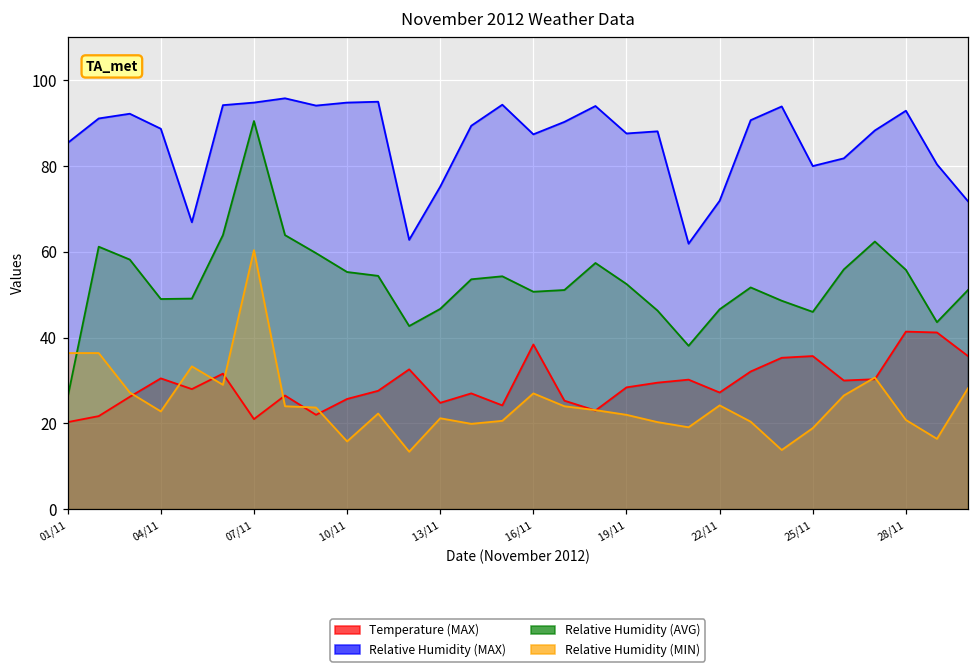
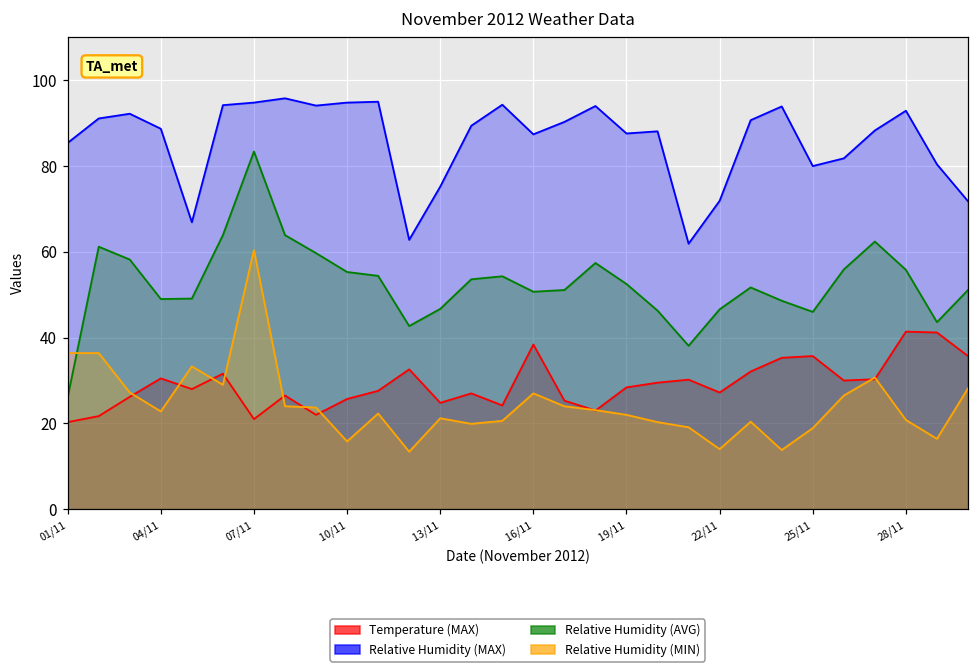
  {
    "Temperature (MAX)": {
      "01/11": 20,
      "04/11": 31,
      "07/11": 21,
      "10/11": 26,
      "13/11": 25,
      "16/11": 38,
      "19/11": 28,
      "22/11": 27,
      "25/11": 36,
      "28/11": 41
    },
    "Relative Humidity (MAX)": {
      "01/11": 85,
      "04/11": 89,
      "07/11": 95,
      "10/11": 95,
      "13/11": 75,
      "16/11": 87,
      "19/11": 88,
      "22/11": 72,
      "25/11": 80,
      "28/11": 93
    },
    "Relative Humidity (AVG)": {
      "01/11": 26,
      "04/11": 49,
-     "07/11": 91,
+     "07/11": 83,
      "10/11": 55,
      "13/11": 47,
      "16/11": 51,
      "19/11": 53,
      "22/11": 47,
      "25/11": 46,
      "28/11": 56
    },
    "Relative Humidity (MIN)": {
      "01/11": 36,
      "04/11": 23,
      "07/11": 60,
      "10/11": 16,
      "13/11": 21,
      "16/11": 27,
      "19/11": 22,
-     "22/11": 24,
+     "22/11": 14,
      "25/11": 19,
      "28/11": 21
    }
  }
